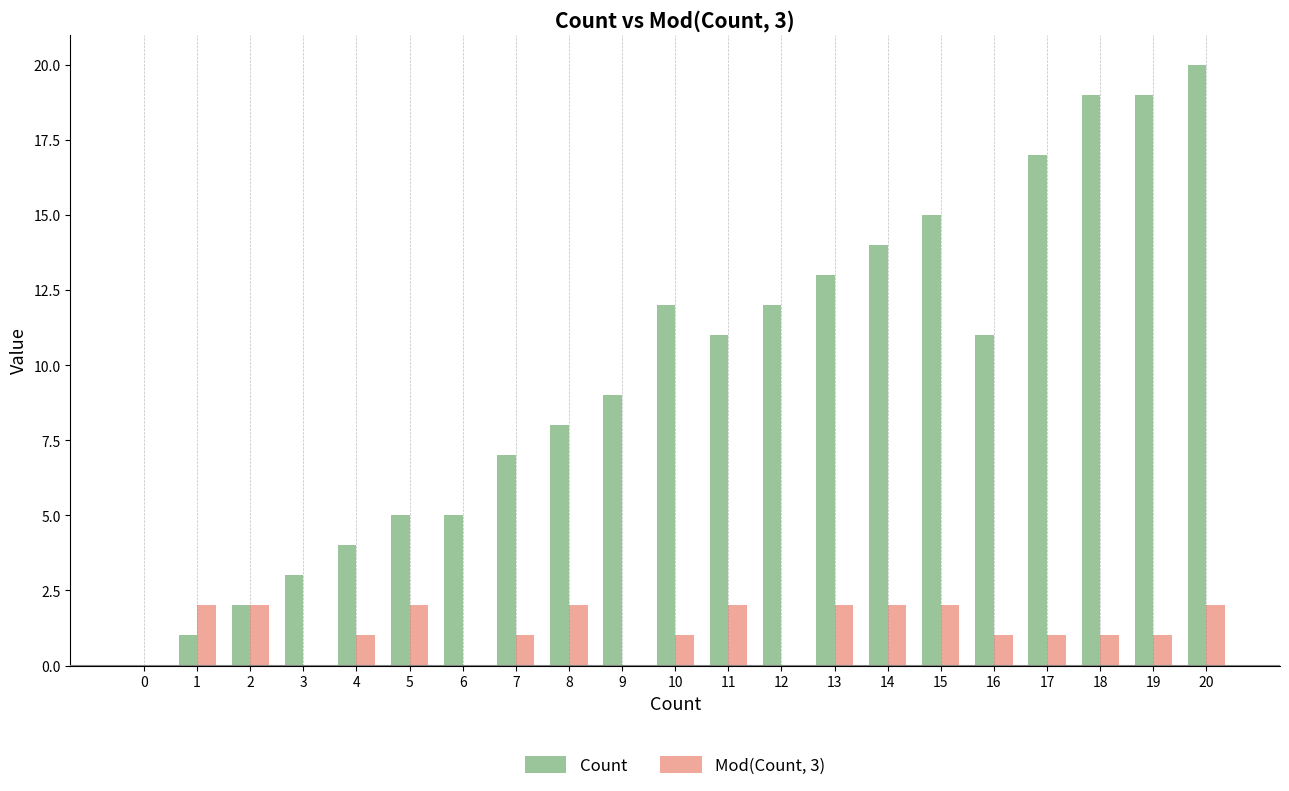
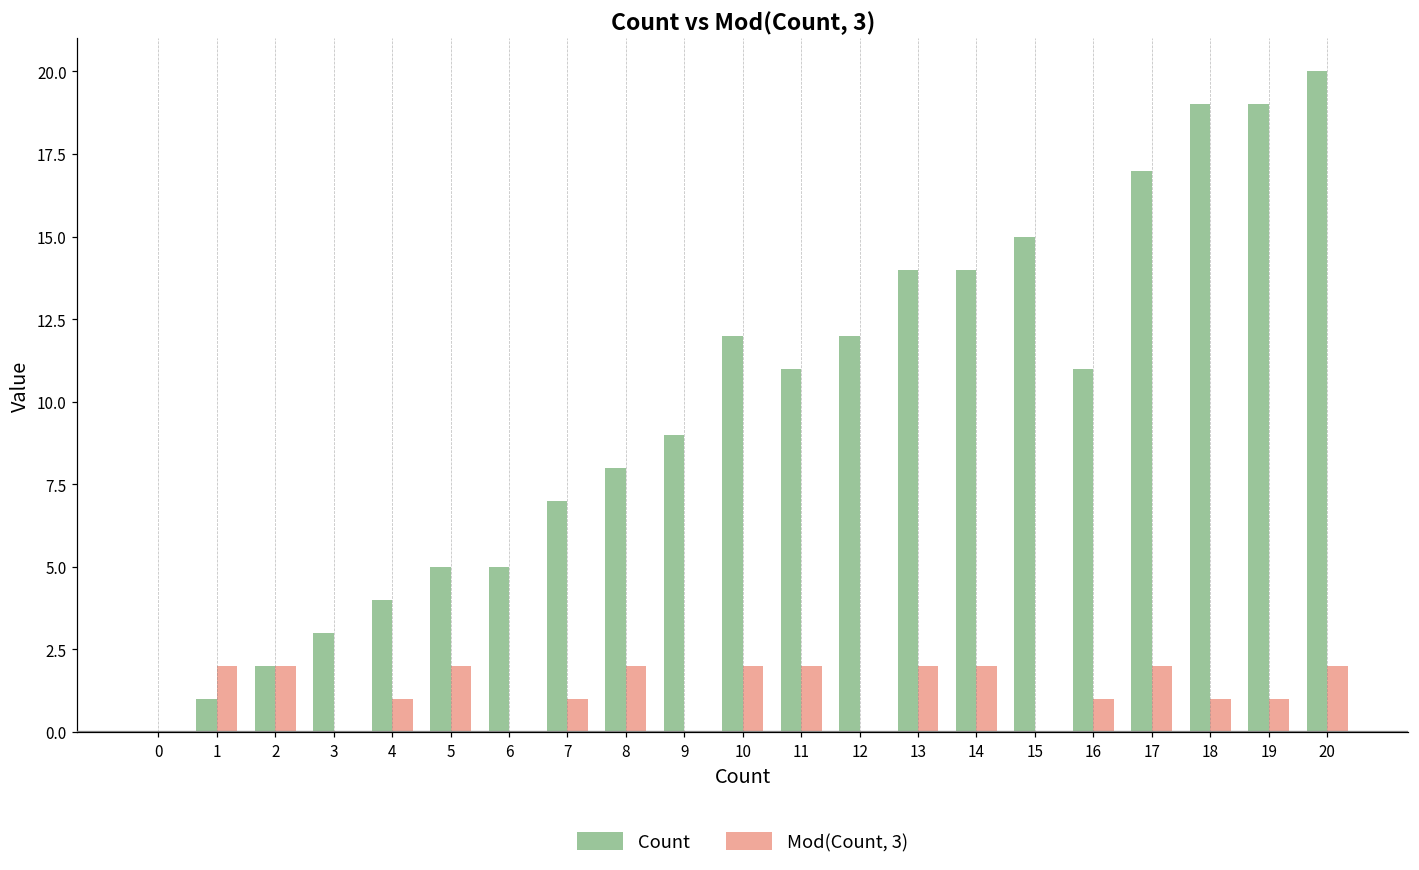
  {
    "Count": {
      "0": 0,
      "1": 1,
      "2": 2,
      "3": 3,
      "4": 4,
      "5": 5,
      "6": 5,
      "7": 7,
      "8": 8,
      "9": 9,
      "10": 12,
      "11": 11,
      "12": 12,
-     "13": 13,
+     "13": 14,
      "14": 14,
      "15": 15,
      "16": 11,
      "17": 17,
      "18": 19,
      "19": 19,
      "20": 20
    },
    "Mod(Count, 3)": {
      "0": 0,
      "1": 2,
      "2": 2,
      "3": 0,
      "4": 1,
      "5": 2,
      "6": 0,
      "7": 1,
      "8": 2,
      "9": 0,
-     "10": 1,
+     "10": 2,
      "11": 2,
      "12": 0,
      "13": 2,
      "14": 2,
-     "15": 2,
+     "15": 0,
      "16": 1,
-     "17": 1,
+     "17": 2,
      "18": 1,
      "19": 1,
      "20": 2
    }
  }
